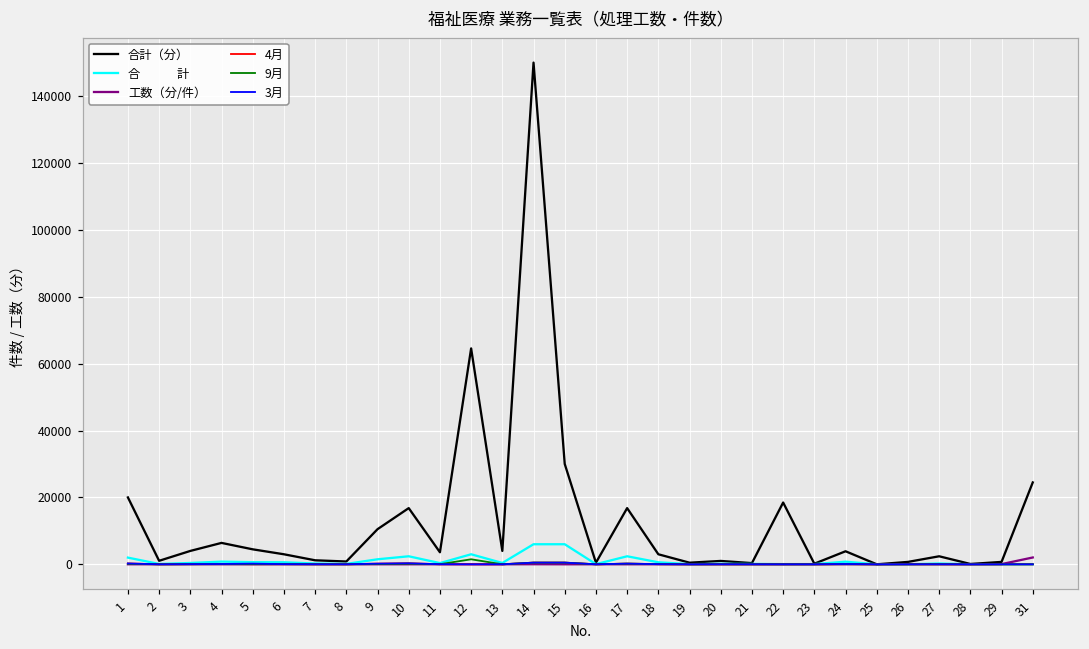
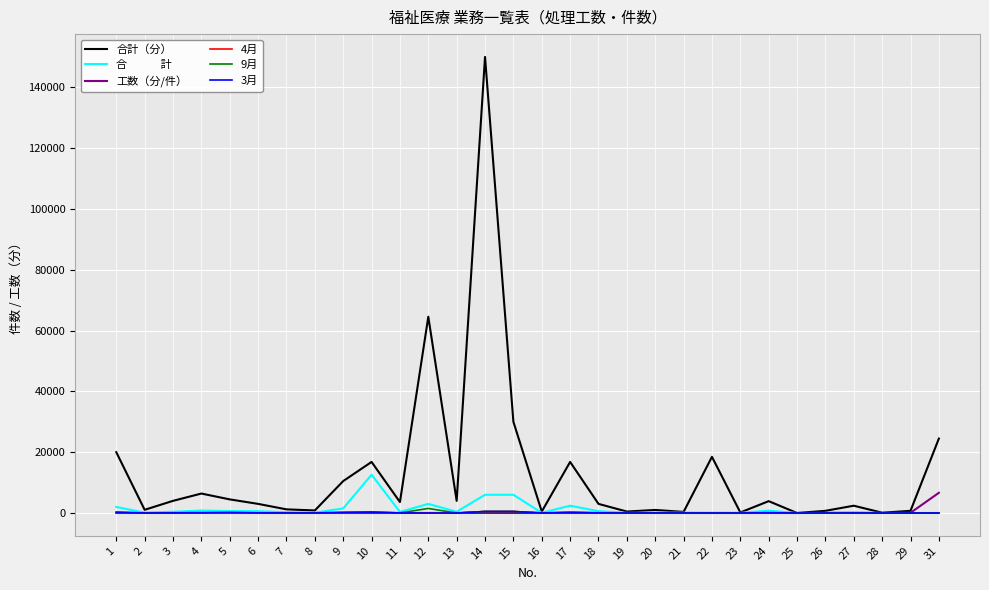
  {
    "合計（分）": {
      "1": 20000,
      "2": 1000,
      "3": 4000,
      "4": 6000,
      "5": 4000,
      "6": 3000,
      "7": 1000,
      "9": 11000,
      "10": 17000,
      "11": 4000,
      "12": 65000,
      "13": 4000,
      "14": 150000,
      "15": 30000,
      "17": 17000,
      "18": 3000,
      "20": 1000,
      "22": 18000,
      "24": 4000,
      "27": 2000,
      "31": 24000
    },
    "合 計": {
      "1": 2000,
      "9": 2000,
-     "10": 2000,
+     "10": 13000,
      "12": 3000,
      "14": 6000,
      "15": 6000,
      "17": 2000
    },
    "工数（分/件）": {
-     "31": 2000
+     "31": 7000
    },
    "9月": {
      "12": 2000
    }
  }
